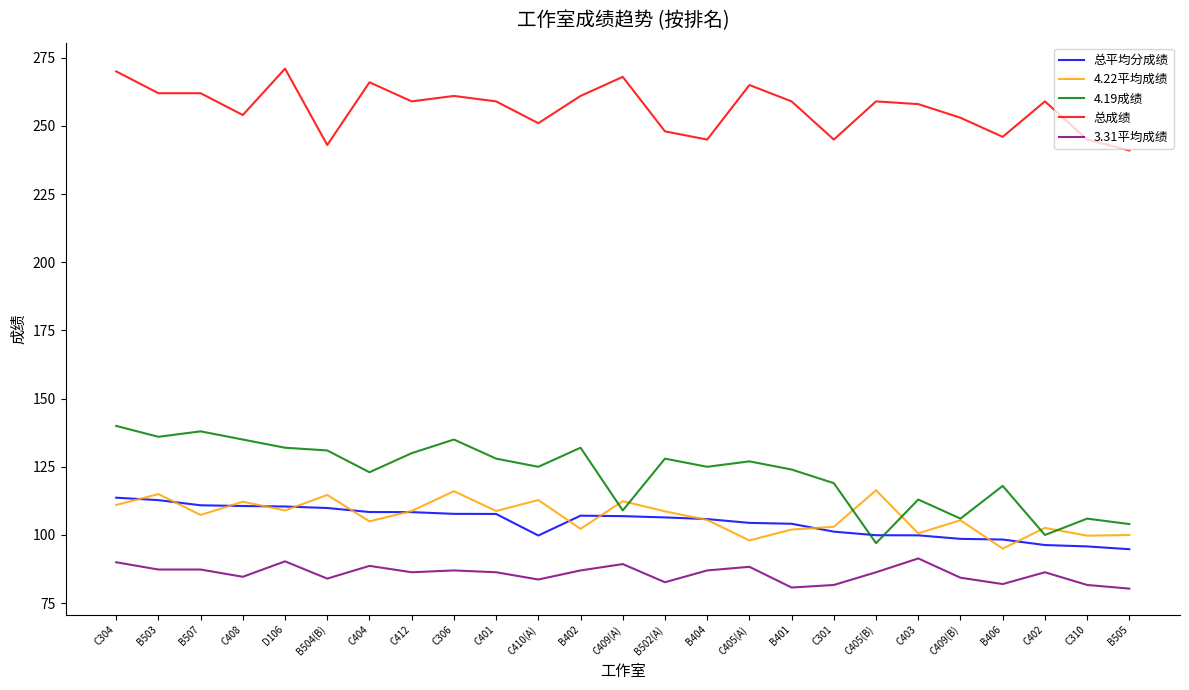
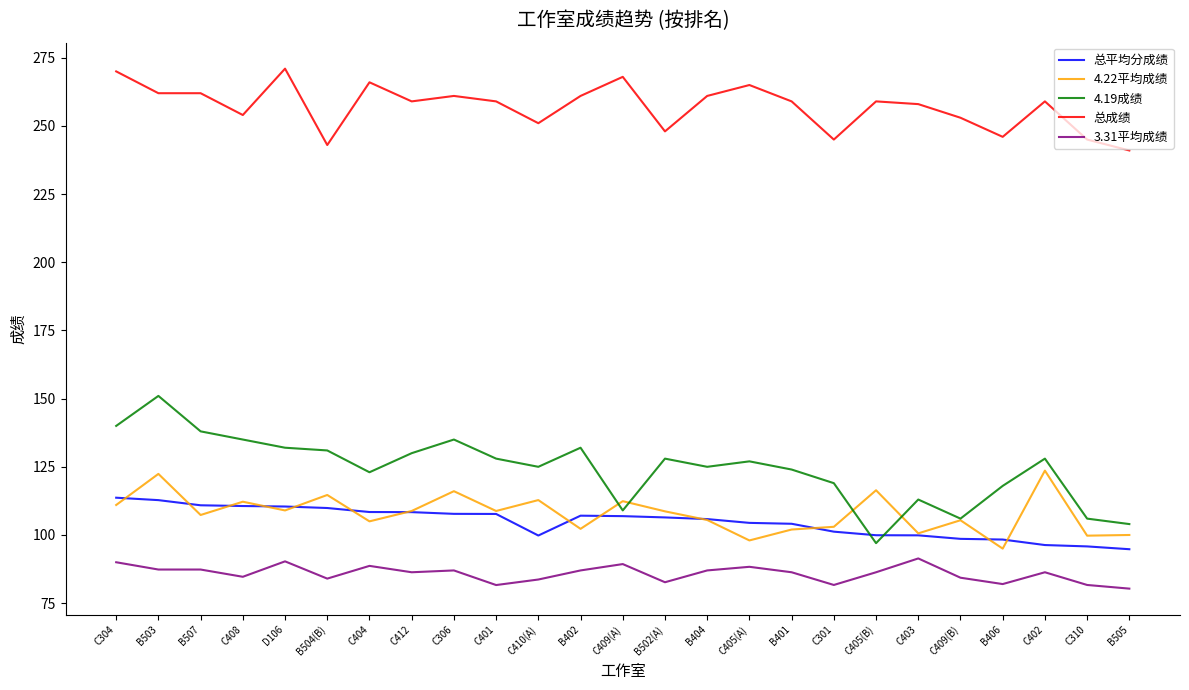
  {
    "总平均分成绩": {
      "C304": 114,
      "B503": 113,
      "B507": 111,
      "C408": 111,
      "D106": 110,
      "B504(B)": 110,
      "C404": 108,
      "C306": 108,
      "C401": 108,
      "C410(A)": 100,
      "B402": 107,
      "C409(A)": 107,
      "B502(A)": 106,
      "C405(A)": 104,
      "B401": 104,
      "C301": 101,
      "C405(B)": 100,
      "C409(B)": 99,
      "B406": 98,
      "C402": 96,
      "C310": 96,
      "B505": 95
    },
    "4.22平均成绩": {
      "C304": 111,
-     "B503": 115,
+     "B503": 122,
      "B507": 107,
      "C408": 112,
      "D106": 109,
      "B504(B)": 115,
      "C404": 105,
      "C306": 116,
      "C401": 109,
      "C410(A)": 113,
      "B402": 102,
      "C409(A)": 112,
      "B502(A)": 109,
      "C405(A)": 98,
      "B401": 102,
      "C301": 103,
      "C405(B)": 116,
      "B406": 95,
-     "C402": 103,
+     "C402": 124,
      "C310": 100,
      "B505": 100
    },
    "4.19成绩": {
      "C304": 140,
-     "B503": 136,
+     "B503": 151,
      "B507": 138,
      "C408": 135,
      "D106": 132,
      "B504(B)": 131,
      "C404": 123,
      "C412": 130,
      "C306": 135,
      "C401": 128,
      "C410(A)": 125,
      "B402": 132,
      "C409(A)": 109,
      "B502(A)": 128,
      "B404": 125,
      "C405(A)": 127,
      "B401": 124,
      "C301": 119,
      "C405(B)": 97,
      "C403": 113,
      "B406": 118,
-     "C402": 100,
+     "C402": 128,
      "C310": 106,
      "B505": 104
    },
    "总成绩": {
      "C304": 270,
      "B503": 262,
      "B507": 262,
      "C408": 254,
      "D106": 271,
      "B504(B)": 243,
      "C404": 266,
      "C412": 259,
      "C306": 261,
      "C401": 259,
      "C410(A)": 251,
      "B402": 261,
      "C409(A)": 268,
      "B502(A)": 248,
-     "B404": 245,
+     "B404": 261,
      "C405(A)": 265,
      "B401": 259,
      "C301": 245,
      "C405(B)": 259,
      "C403": 258,
      "C409(B)": 253,
      "B406": 246,
      "C402": 259,
      "B505": 241
    },
    "3.31平均成绩": {
      "C304": 90,
      "B503": 87,
      "B507": 87,
      "C408": 85,
      "D106": 90,
      "B504(B)": 84,
      "C404": 89,
      "C412": 86,
      "C306": 87,
-     "C401": 86,
+     "C401": 82,
      "C410(A)": 84,
      "B402": 87,
      "C409(A)": 89,
      "B502(A)": 83,
      "B404": 87,
      "C405(A)": 88,
-     "B401": 81,
+     "B401": 86,
      "C301": 82,
      "C405(B)": 86,
      "C403": 91,
      "C409(B)": 84,
      "B406": 82,
      "C402": 86,
      "C310": 82,
      "B505": 80
    }
  }
